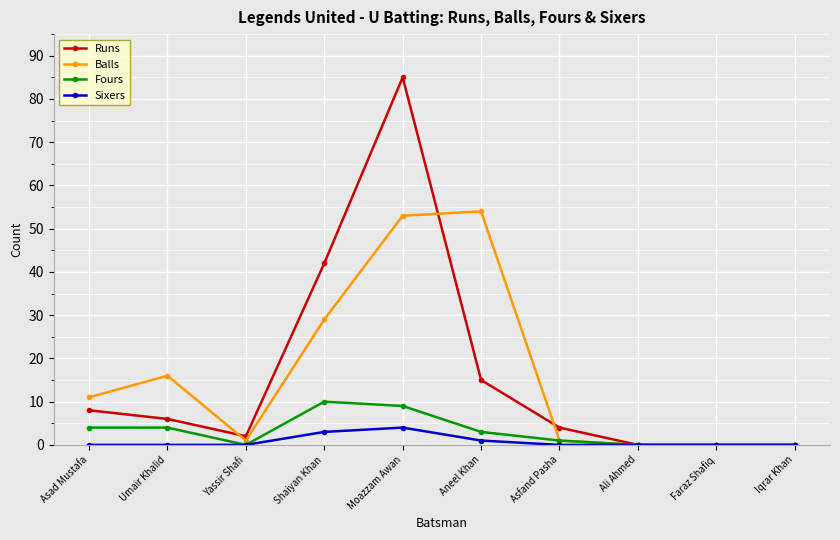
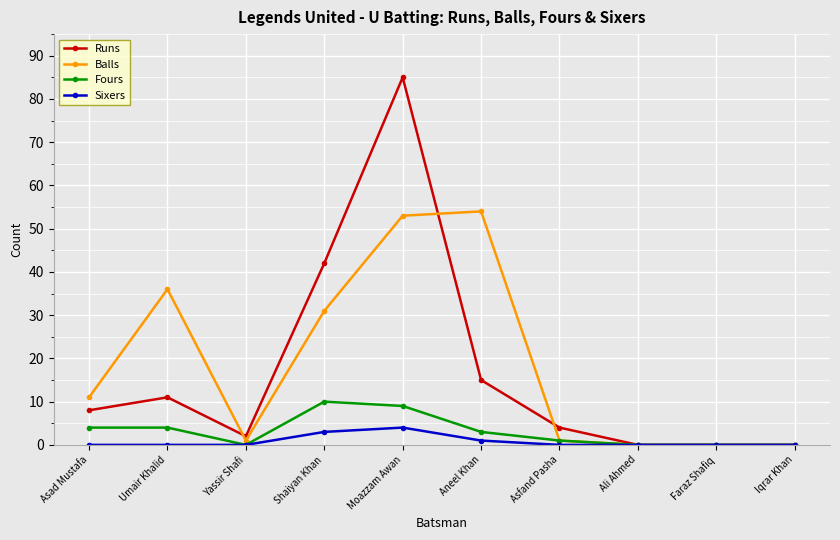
  {
    "Runs": {
      "Asad Mustafa": 8,
-     "Umair Khalid": 6,
+     "Umair Khalid": 11,
      "Yassir Shafi": 2,
      "Shaiyan Khan": 42,
      "Moazzam Awan": 85,
      "Aneel Khan": 15,
      "Asfand Pasha": 4
    },
    "Balls": {
      "Asad Mustafa": 11,
-     "Umair Khalid": 16,
+     "Umair Khalid": 36,
      "Yassir Shafi": 1,
-     "Shaiyan Khan": 29,
+     "Shaiyan Khan": 31,
      "Moazzam Awan": 53,
      "Aneel Khan": 54
    },
    "Fours": {
      "Asad Mustafa": 4,
      "Umair Khalid": 4,
      "Shaiyan Khan": 10,
      "Moazzam Awan": 9,
      "Aneel Khan": 3
    },
    "Sixers": {
      "Asad Mustafa": 0,
      "Umair Khalid": 0,
      "Shaiyan Khan": 3,
      "Moazzam Awan": 4,
      "Aneel Khan": 1,
      "Asfand Pasha": 0
    }
  }
